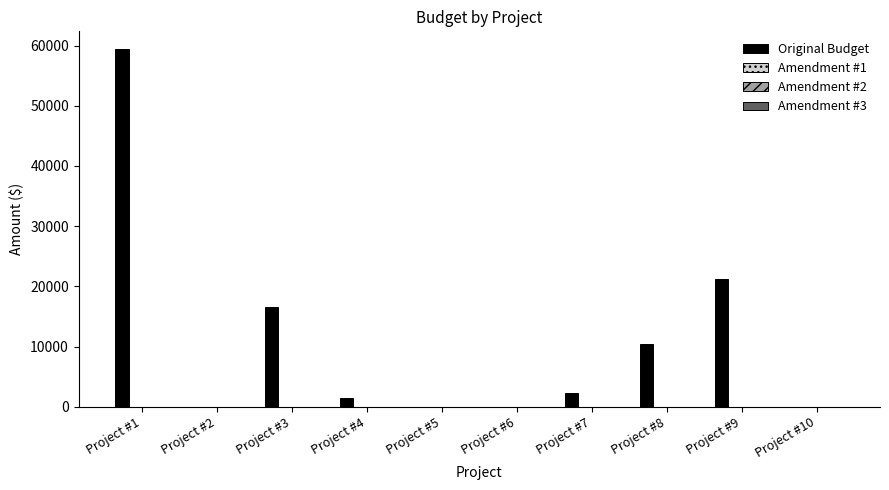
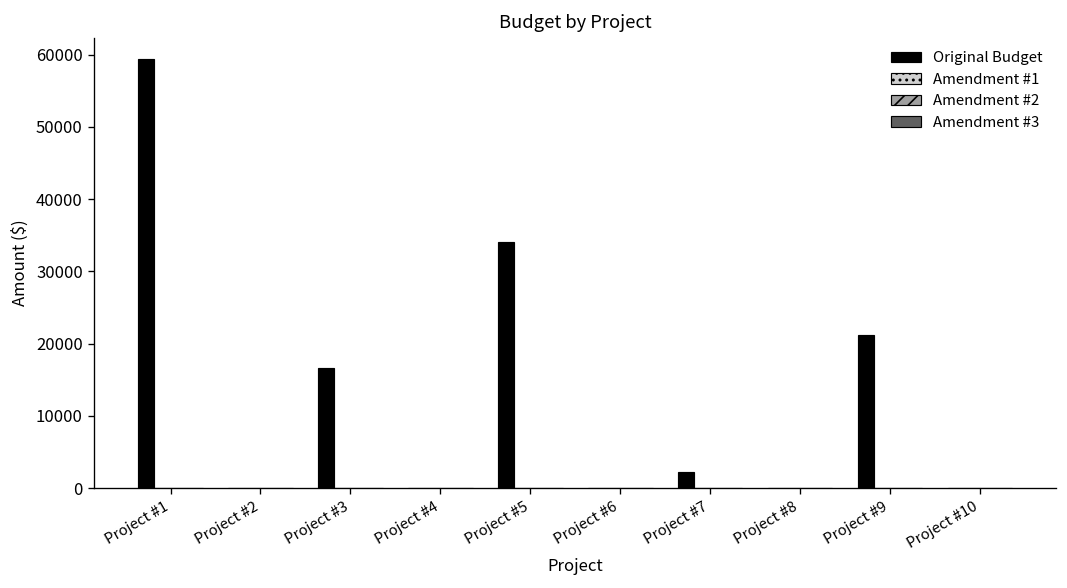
  {
    "Original Budget": {
      "Project #1": 59000,
      "Project #2": 0,
      "Project #3": 17000,
-     "Project #4": 2000,
-     "Project #5": 0,
+     "Project #4": 0,
+     "Project #5": 34000,
      "Project #6": 0,
      "Project #7": 2000,
-     "Project #8": 10000,
+     "Project #8": 0,
      "Project #9": 21000,
      "Project #10": 0
    },
    "Amendment #1": {
      "Project #1": 0,
      "Project #2": 0,
      "Project #3": 0,
      "Project #4": 0,
      "Project #5": 0,
      "Project #6": 0,
      "Project #7": 0,
      "Project #8": 0,
      "Project #9": 0,
      "Project #10": 0
    },
    "Amendment #2": {
      "Project #1": 0,
      "Project #2": 0,
      "Project #3": 0,
      "Project #4": 0,
      "Project #5": 0,
      "Project #6": 0,
      "Project #7": 0,
      "Project #8": 0,
      "Project #9": 0,
      "Project #10": 0
    },
    "Amendment #3": {
      "Project #1": 0,
      "Project #2": 0,
      "Project #3": 0,
      "Project #4": 0,
      "Project #5": 0,
      "Project #6": 0,
      "Project #7": 0,
      "Project #8": 0,
      "Project #9": 0,
      "Project #10": 0
    }
  }
